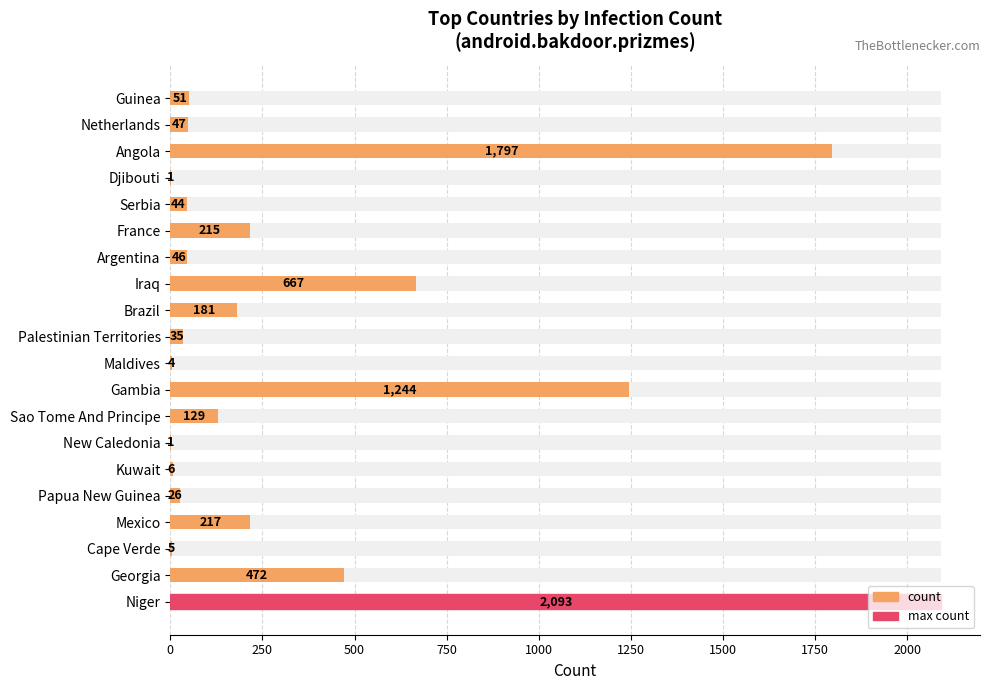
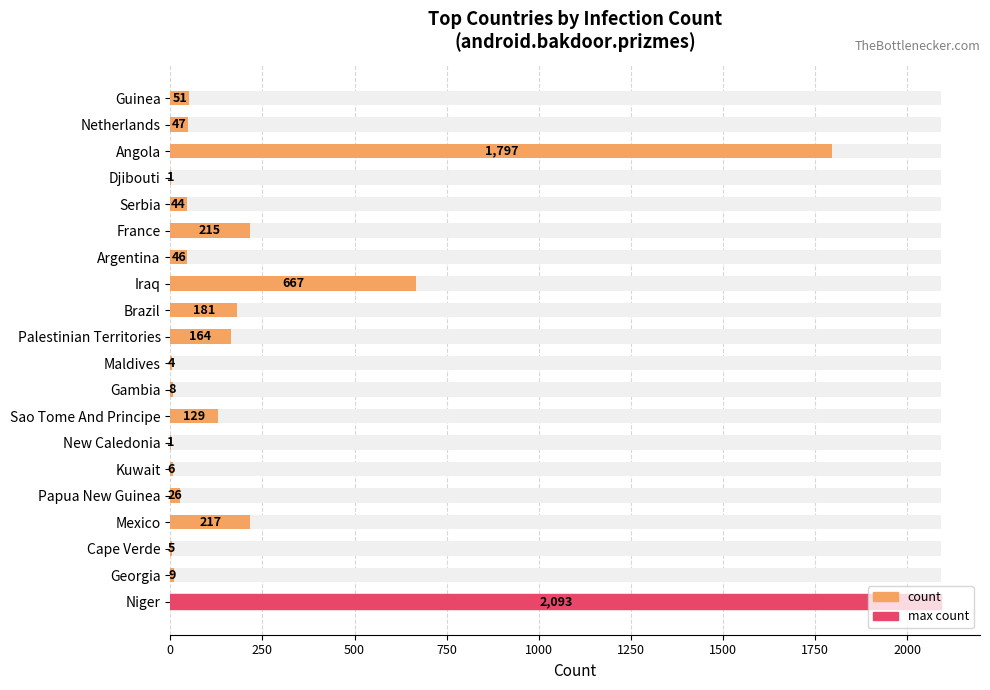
  {
    "count": {
      "Djibouti": "1",
-     "Palestinian Territories": "35",
+     "Palestinian Territories": "164",
      "Maldives": "4",
-     "Gambia": "1,244",
+     "Gambia": "8",
      "New Caledonia": "1",
      "Cape Verde": "5",
-     "Georgia": "472"
+     "Georgia": "9"
    }
  }
